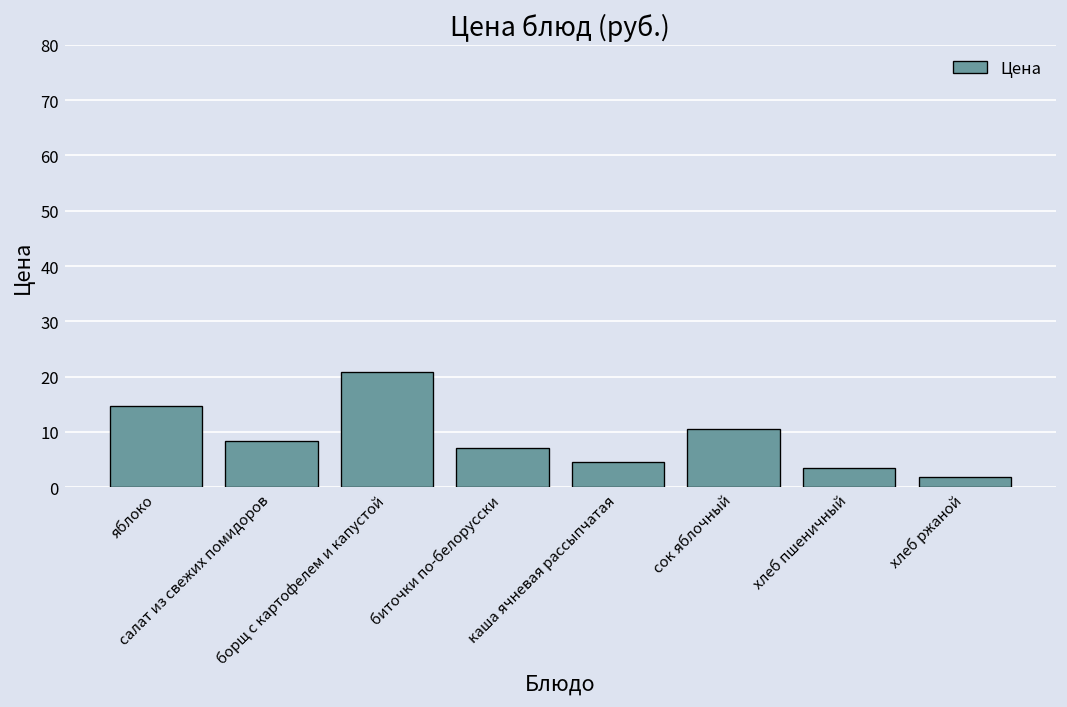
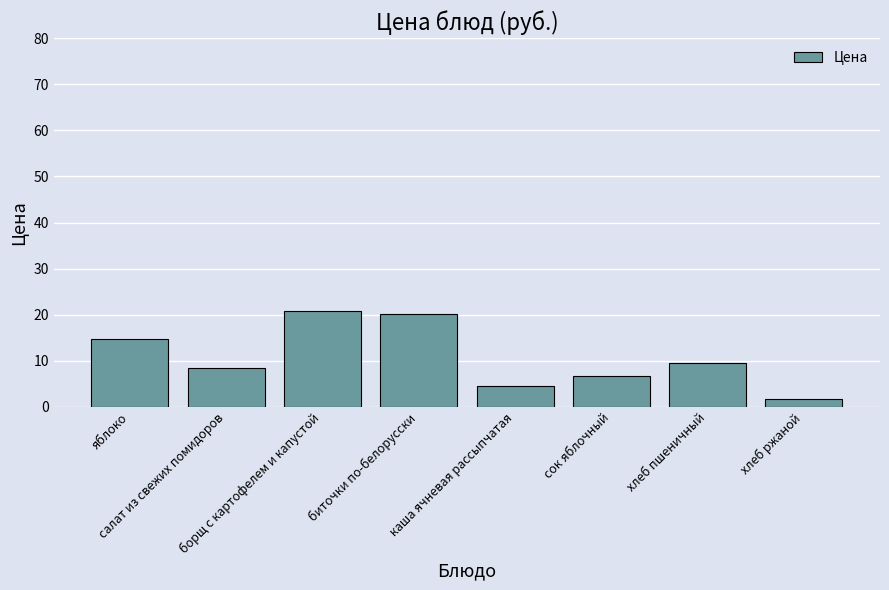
  {
    "яблоко": 15,
    "салат из свежих помидоров": 8,
    "борщ с картофелем и капустой": 21,
-   "биточки по-белорусски": 7,
+   "биточки по-белорусски": 20,
    "каша ячневая рассыпчатая": 5,
-   "сок яблочный": 11,
-   "хлеб пшеничный": 4,
+   "сок яблочный": 7,
+   "хлеб пшеничный": 10,
    "хлеб ржаной": 2
  }
